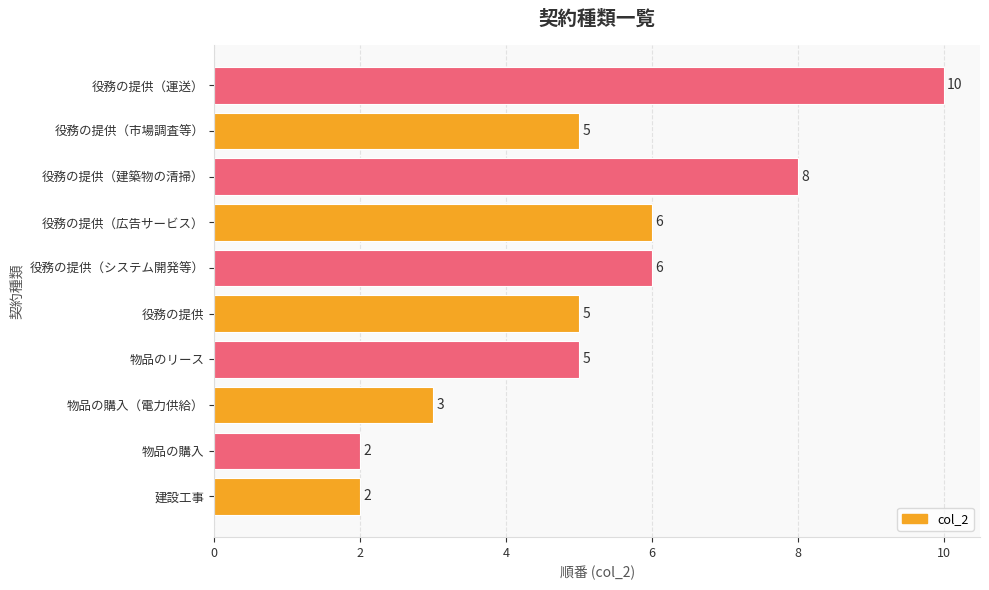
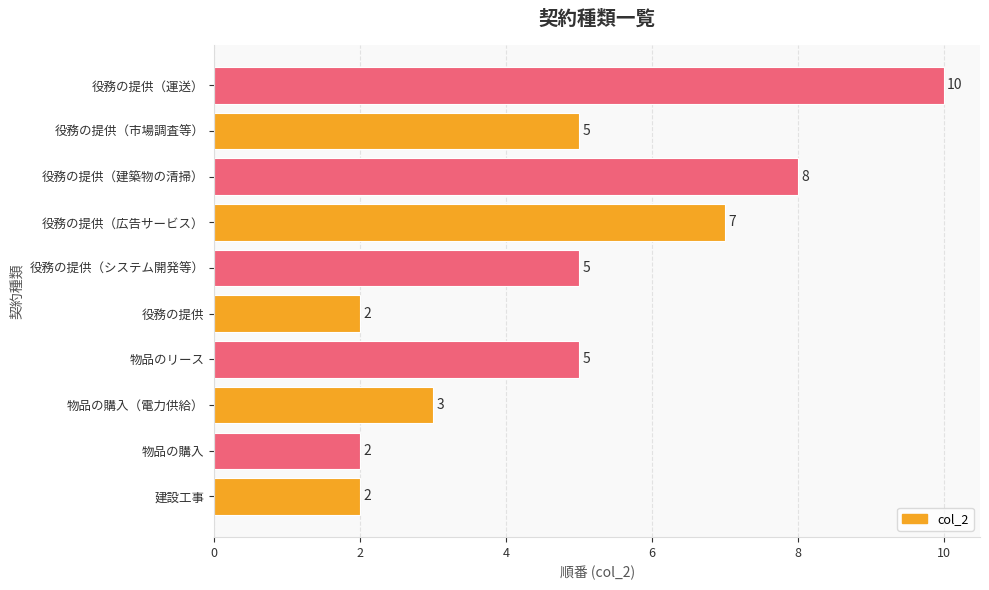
  {
    "役務の提供（運送）": 10,
    "役務の提供（市場調査等）": 5,
    "役務の提供（建築物の清掃）": 8,
-   "役務の提供（広告サービス）": 6,
-   "役務の提供（システム開発等）": 6,
-   "役務の提供": 5,
+   "役務の提供（広告サービス）": 7,
+   "役務の提供（システム開発等）": 5,
+   "役務の提供": 2,
    "物品のリース": 5,
    "物品の購入（電力供給）": 3,
    "物品の購入": 2,
    "建設工事": 2
  }
